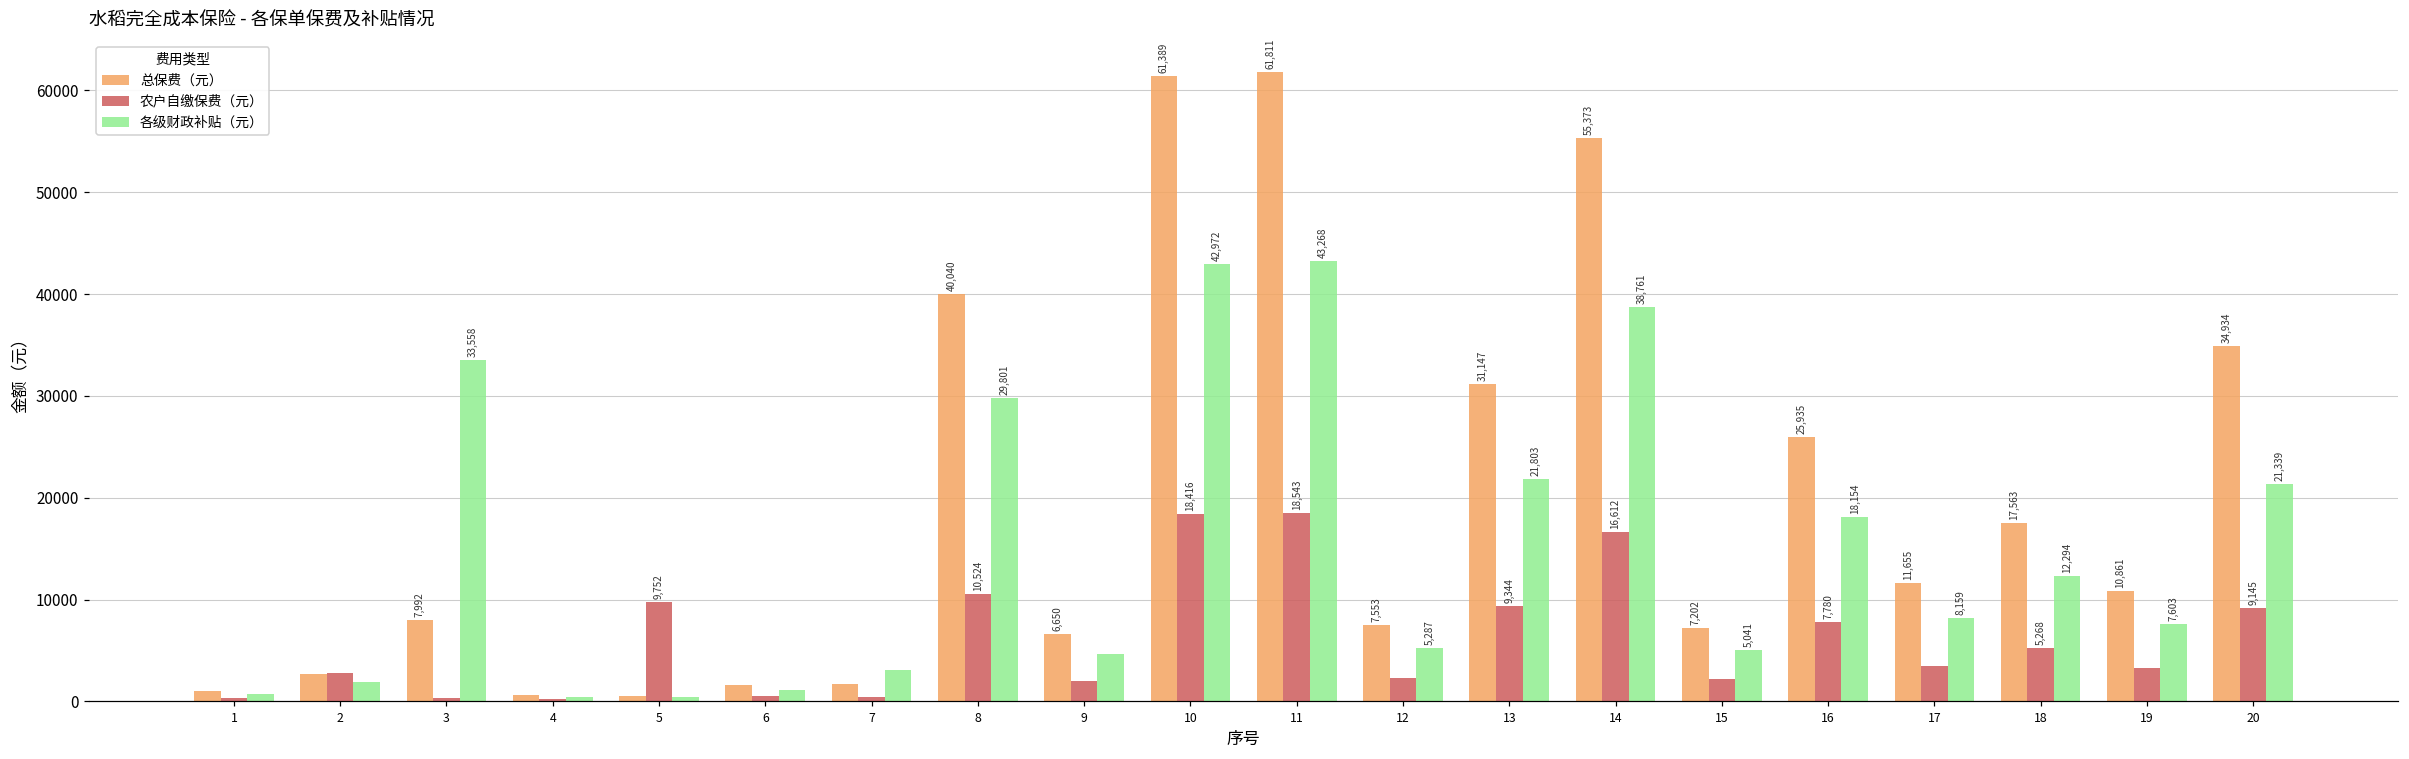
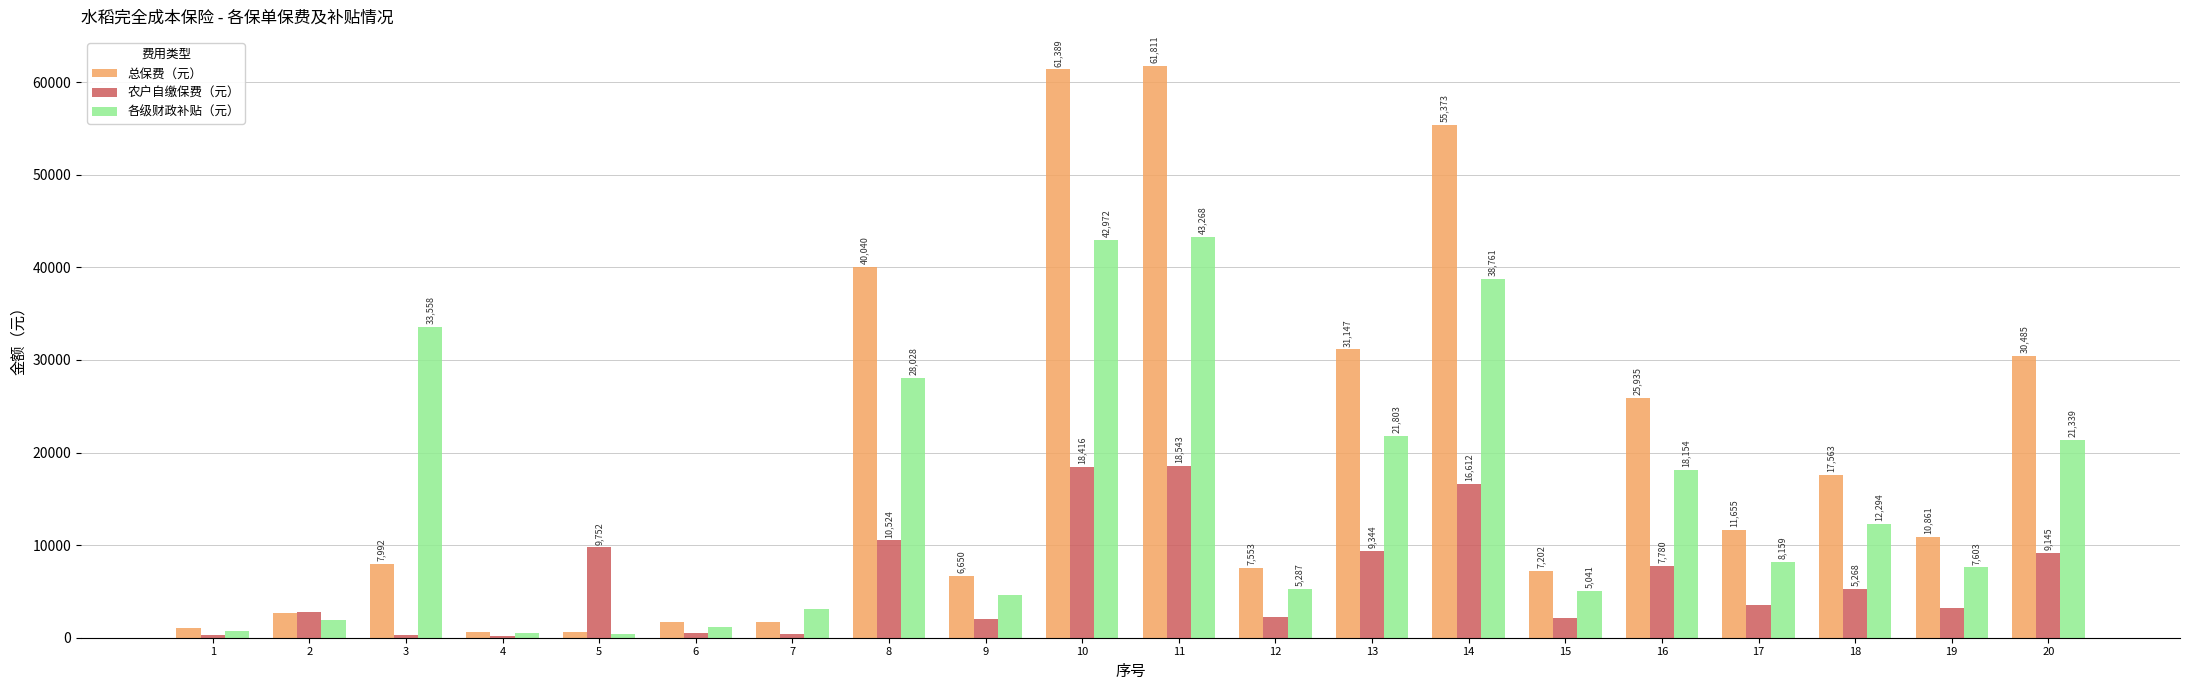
  {
    "总保费（元）": {
      "8": "40,040",
      "10": "61,389",
      "12": "7,553",
      "13": "31,147",
      "14": "55,373",
      "16": "25,935",
      "18": "17,563",
-     "20": "34,934"
+     "20": "30,485"
    },
    "农户自缴保费（元）": {
      "8": "10,524",
      "13": "9,344",
      "14": "16,612",
      "16": "7,780",
      "20": "9,145"
    },
    "各级财政补贴（元）": {
      "3": "33,558",
-     "8": "29,801",
+     "8": "28,028",
      "10": "42,972",
      "11": "43,268",
      "12": "5,287",
      "13": "21,803",
      "14": "38,761",
      "16": "18,154",
      "17": "8,159",
      "18": "12,294",
      "19": "7,603",
      "20": "21,339"
    }
  }
